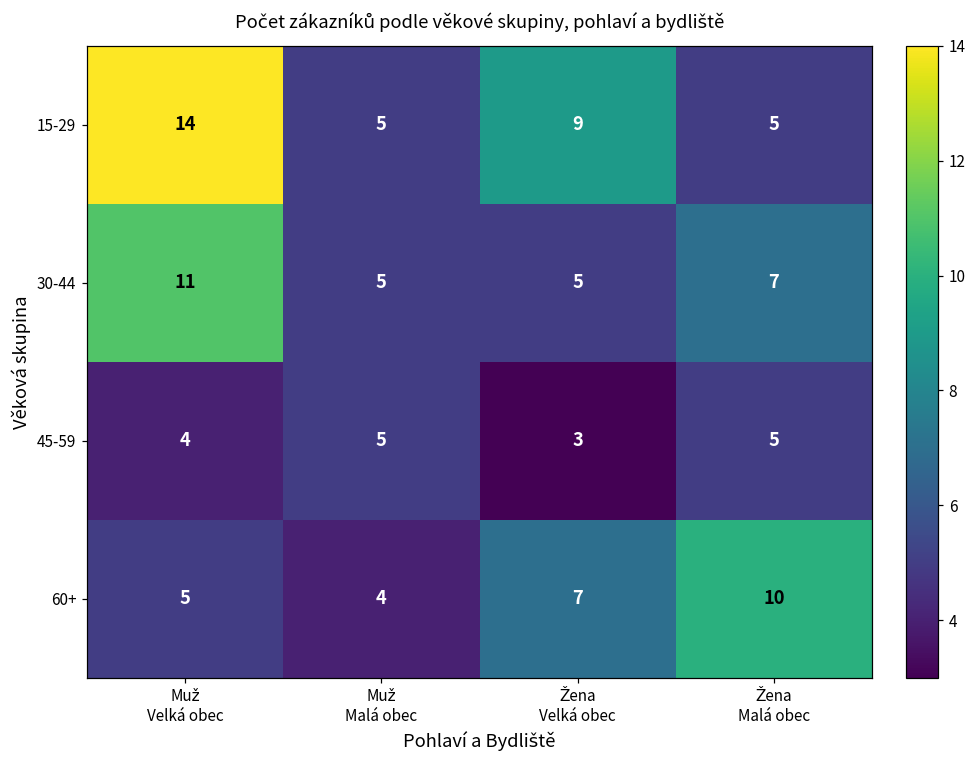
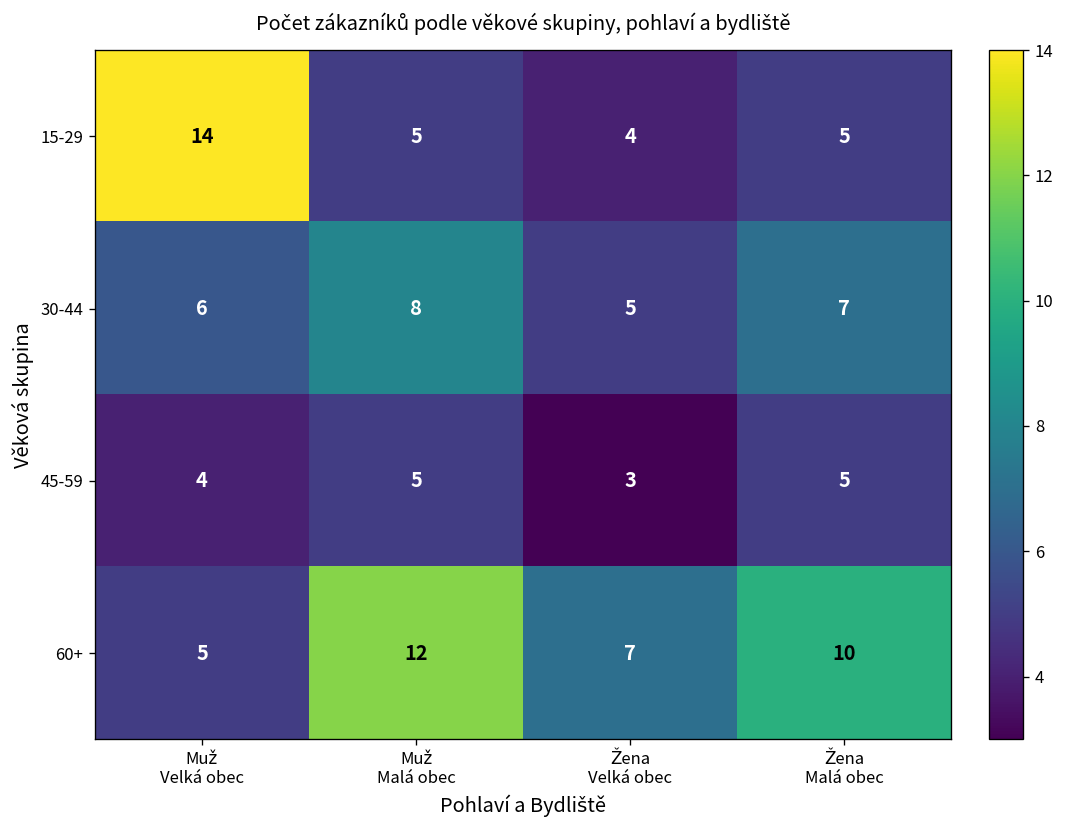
  {
    "15-29": {
      "Muž Velká obec": 14,
      "Muž Malá obec": 5,
-     "Žena Velká obec": 9,
+     "Žena Velká obec": 4,
      "Žena Malá obec": 5
    },
    "30-44": {
-     "Muž Velká obec": 11,
-     "Muž Malá obec": 5,
+     "Muž Velká obec": 6,
+     "Muž Malá obec": 8,
      "Žena Velká obec": 5,
      "Žena Malá obec": 7
    },
    "45-59": {
      "Muž Velká obec": 4,
      "Muž Malá obec": 5,
      "Žena Velká obec": 3,
      "Žena Malá obec": 5
    },
    "60+": {
      "Muž Velká obec": 5,
-     "Muž Malá obec": 4,
+     "Muž Malá obec": 12,
      "Žena Velká obec": 7,
      "Žena Malá obec": 10
    }
  }
